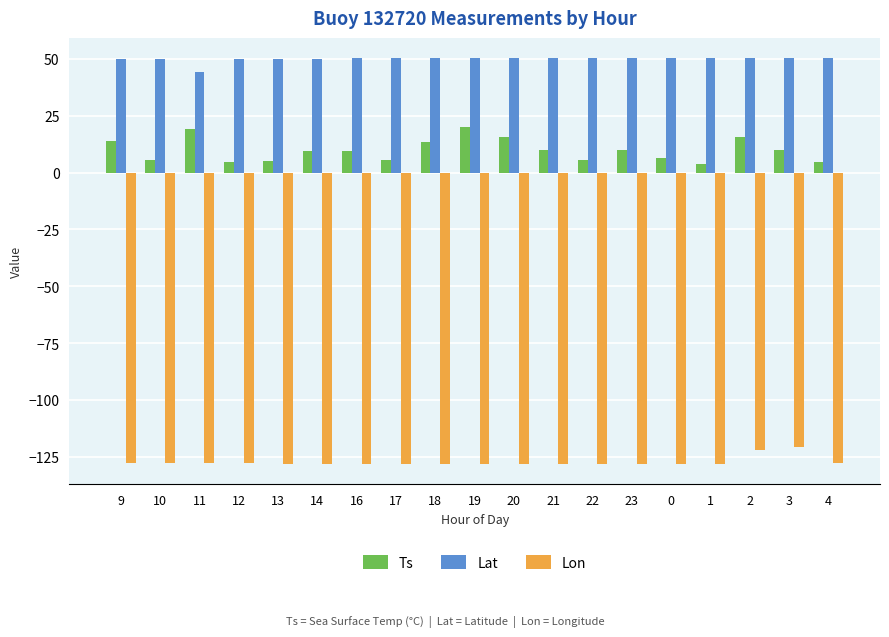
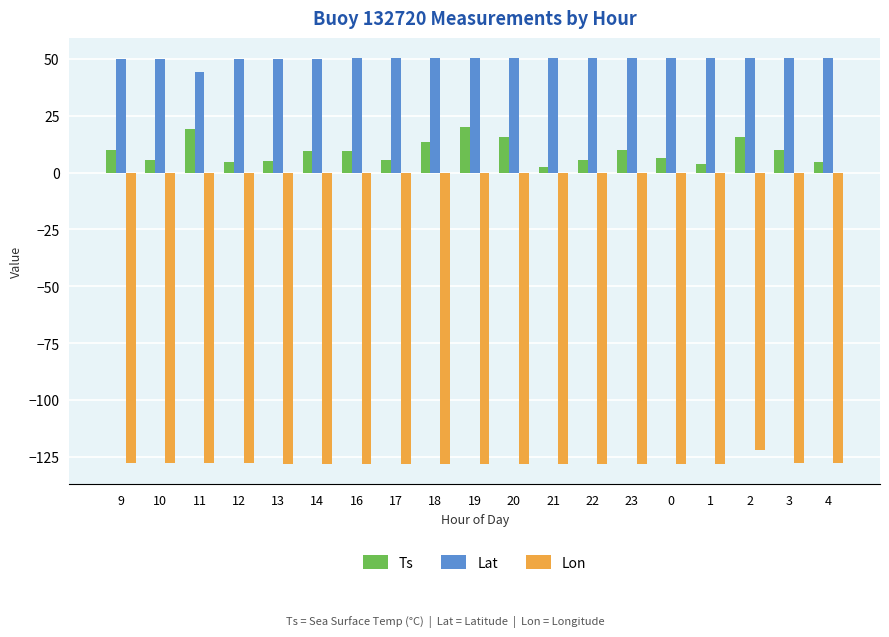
  {
    "Ts": {
-     "9": 14,
+     "9": 10,
      "10": 5,
      "11": 19,
      "12": 5,
      "13": 5,
      "14": 10,
      "16": 10,
      "17": 5,
      "18": 14,
      "19": 20,
      "20": 15,
-     "21": 10,
+     "21": 3,
      "22": 5,
      "23": 10,
      "0": 6,
      "1": 4,
      "2": 16,
      "3": 10,
      "4": 5
    },
    "Lat": {
      "9": 50,
      "10": 50,
      "11": 44,
      "12": 50,
      "13": 50,
      "14": 50,
      "16": 50,
      "17": 50,
      "18": 50,
      "19": 50,
      "20": 50,
      "21": 50,
      "22": 50,
      "23": 50,
      "0": 50,
      "1": 50,
      "2": 50,
      "3": 50,
      "4": 50
    },
    "Lon": {
      "9": -128,
      "10": -128,
      "11": -128,
      "12": -128,
      "13": -128,
      "14": -128,
      "16": -128,
      "17": -128,
      "18": -128,
      "19": -128,
      "20": -128,
      "21": -128,
      "22": -128,
      "23": -128,
      "0": -128,
      "1": -128,
      "2": -122,
-     "3": -121,
+     "3": -128,
      "4": -128
    }
  }
